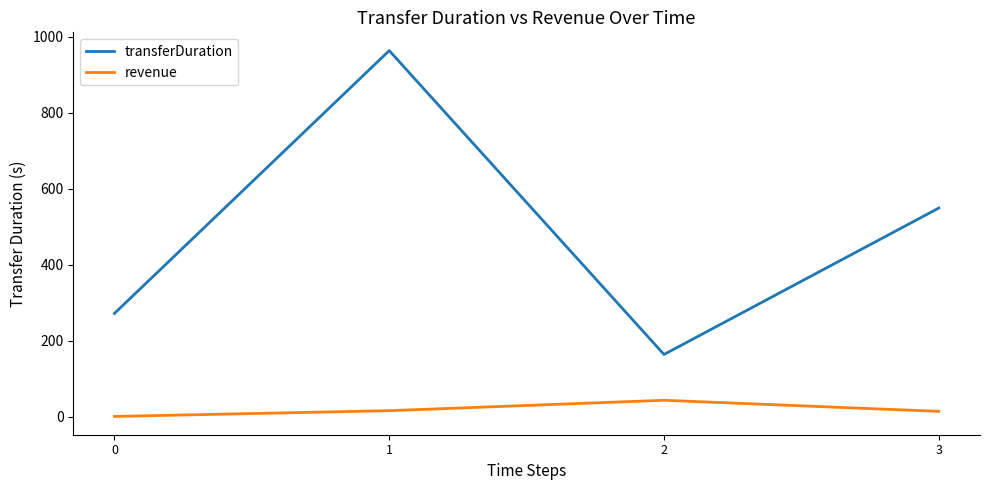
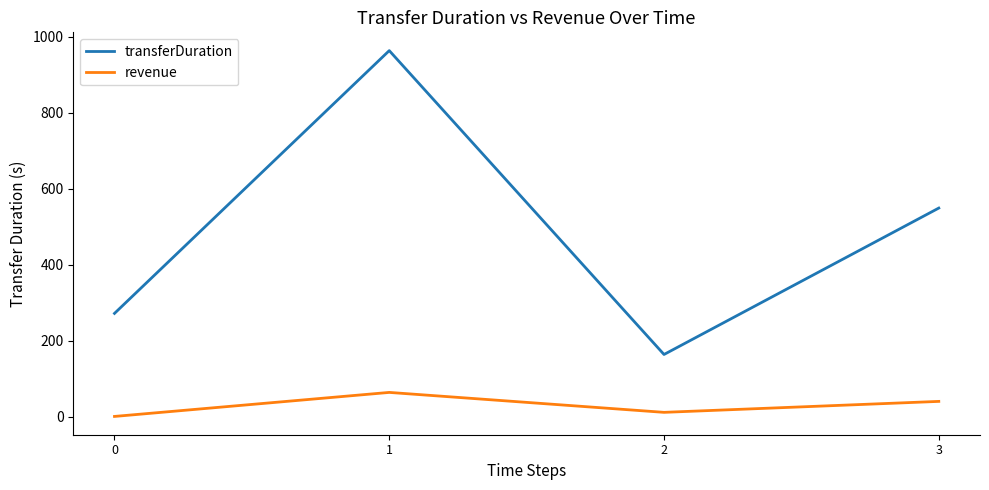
  {
    "transferDuration": {
      "0": 270,
      "1": 960,
      "2": 160,
      "3": 550
    },
    "revenue": {
      "0": 0,
-     "1": 20,
-     "2": 40,
-     "3": 10
+     "1": 60,
+     "2": 10,
+     "3": 40
    }
  }
